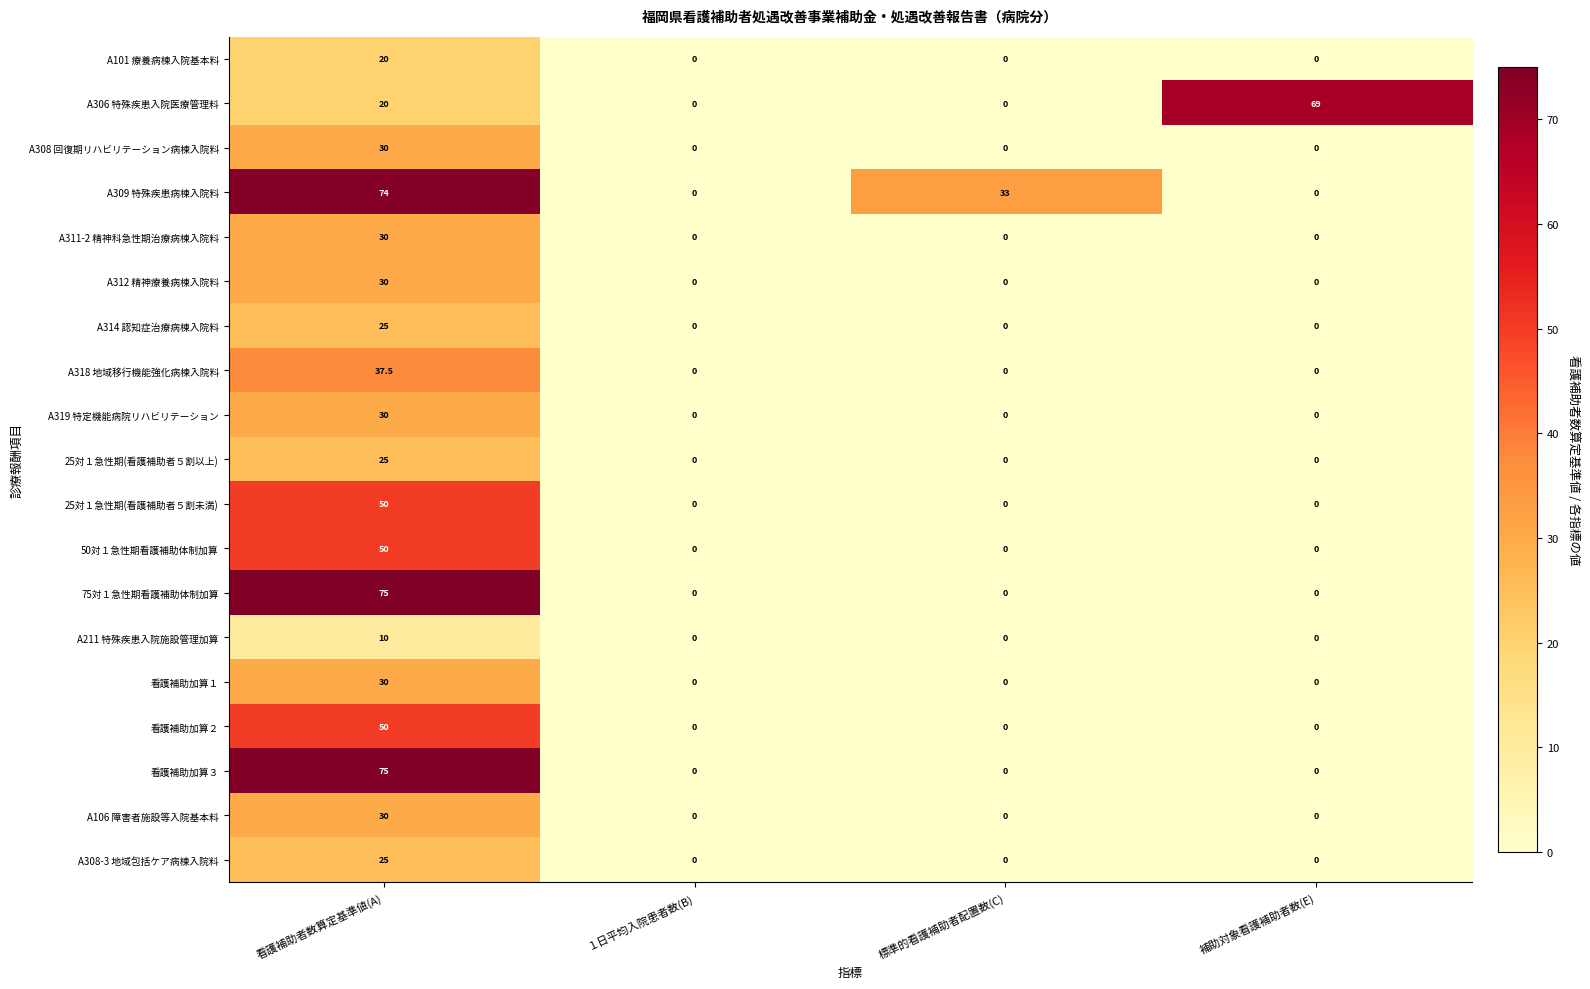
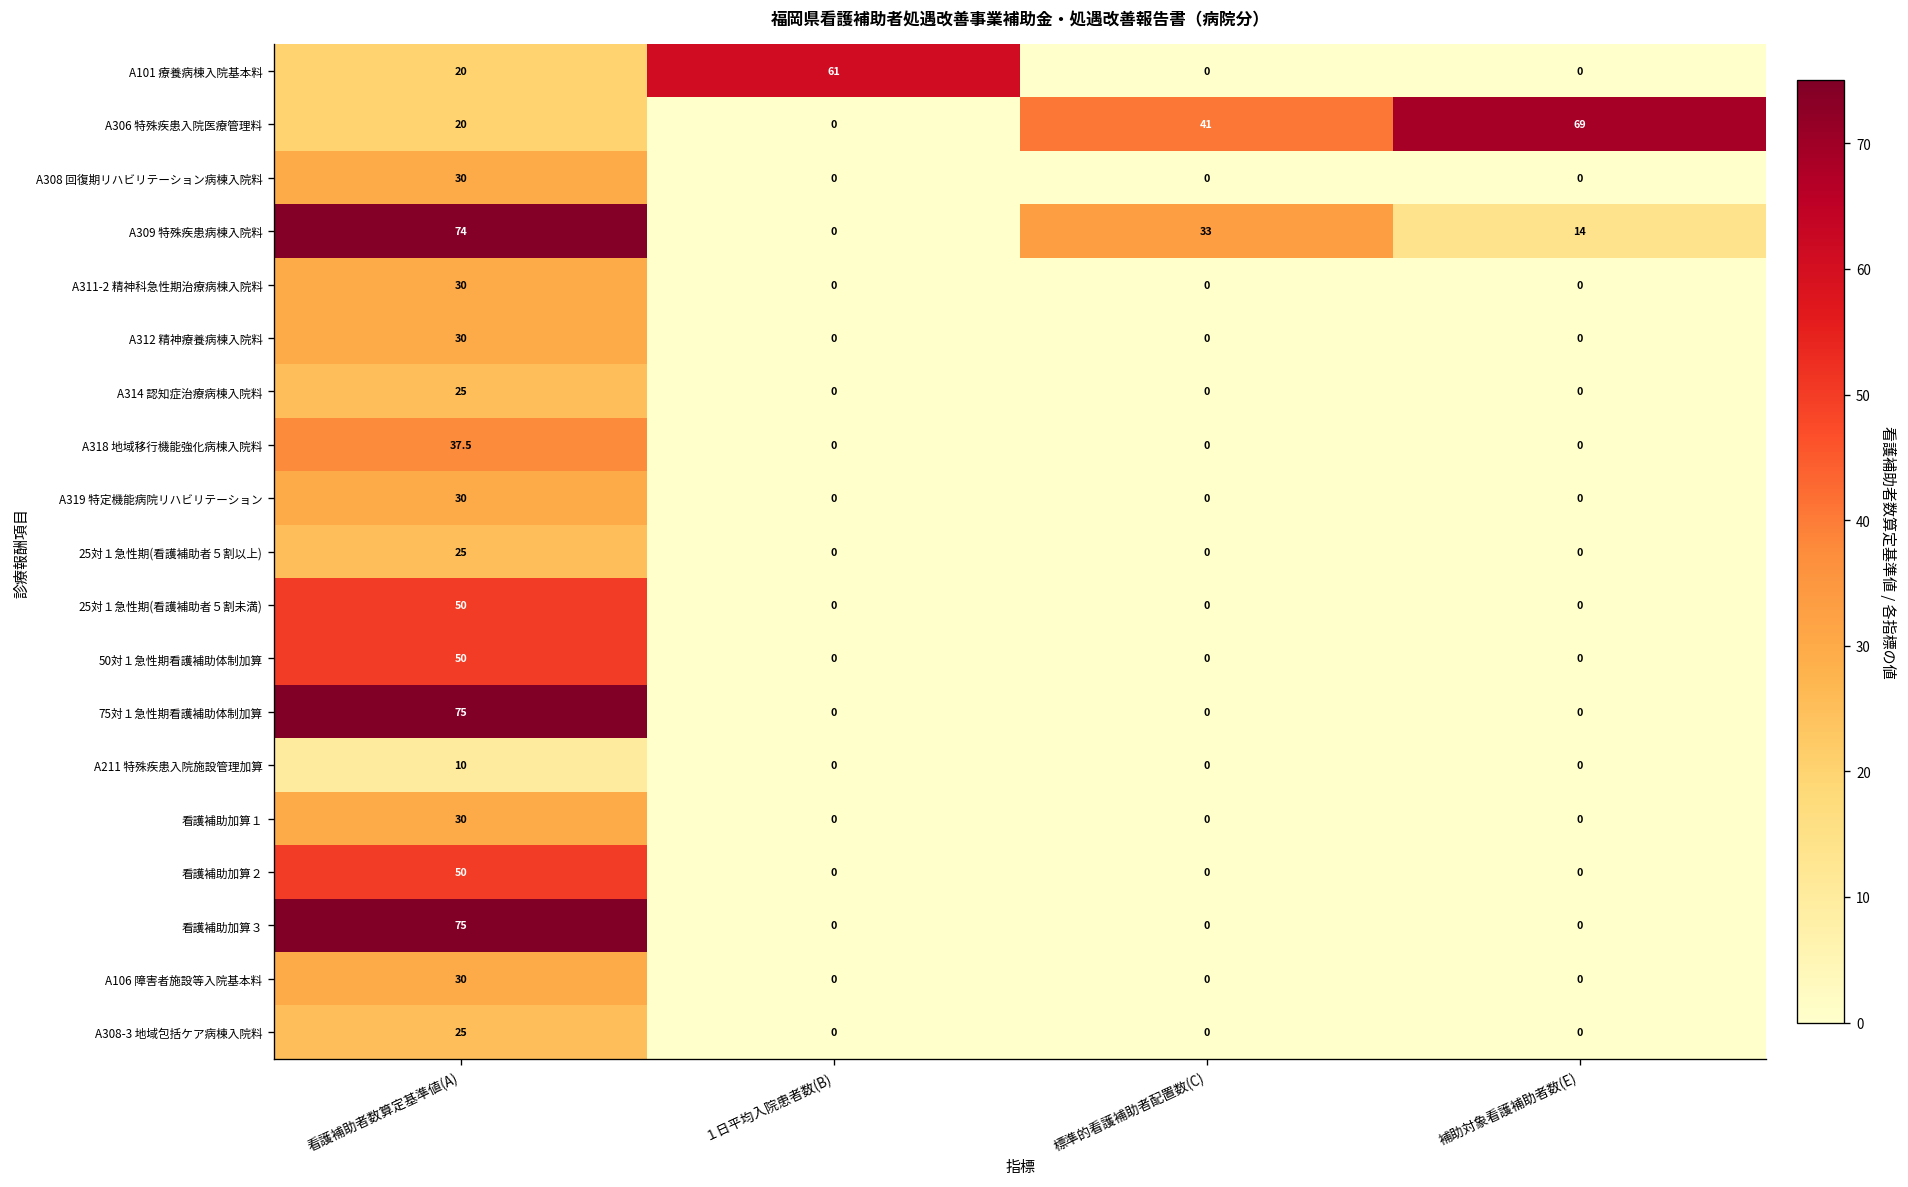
  {
    "A101 療養病棟入院基本料": {
      "看護補助者数算定基準値(A)": 20,
-     "１日平均入院患者数(B)": 0,
+     "１日平均入院患者数(B)": 61,
      "標準的看護補助者配置数(C)": 0,
      "補助対象看護補助者数(E)": 0
    },
    "A306 特殊疾患入院医療管理料": {
      "看護補助者数算定基準値(A)": 20,
      "１日平均入院患者数(B)": 0,
-     "標準的看護補助者配置数(C)": 0,
+     "標準的看護補助者配置数(C)": 41,
      "補助対象看護補助者数(E)": 69
    },
    "A308 回復期リハビリテーション病棟入院料": {
      "看護補助者数算定基準値(A)": 30,
      "１日平均入院患者数(B)": 0,
      "標準的看護補助者配置数(C)": 0,
      "補助対象看護補助者数(E)": 0
    },
    "A309 特殊疾患病棟入院料": {
      "看護補助者数算定基準値(A)": 74,
      "１日平均入院患者数(B)": 0,
      "標準的看護補助者配置数(C)": 33,
-     "補助対象看護補助者数(E)": 0
+     "補助対象看護補助者数(E)": 14
    },
    "A311-2 精神科急性期治療病棟入院料": {
      "看護補助者数算定基準値(A)": 30,
      "１日平均入院患者数(B)": 0,
      "標準的看護補助者配置数(C)": 0,
      "補助対象看護補助者数(E)": 0
    },
    "A312 精神療養病棟入院料": {
      "看護補助者数算定基準値(A)": 30,
      "１日平均入院患者数(B)": 0,
      "標準的看護補助者配置数(C)": 0,
      "補助対象看護補助者数(E)": 0
    },
    "A314 認知症治療病棟入院料": {
      "看護補助者数算定基準値(A)": 25,
      "１日平均入院患者数(B)": 0,
      "標準的看護補助者配置数(C)": 0,
      "補助対象看護補助者数(E)": 0
    },
    "A318 地域移行機能強化病棟入院料": {
      "看護補助者数算定基準値(A)": 37.5,
      "１日平均入院患者数(B)": 0,
      "標準的看護補助者配置数(C)": 0,
      "補助対象看護補助者数(E)": 0
    },
    "A319 特定機能病院リハビリテーション": {
      "看護補助者数算定基準値(A)": 30,
      "１日平均入院患者数(B)": 0,
      "標準的看護補助者配置数(C)": 0,
      "補助対象看護補助者数(E)": 0
    },
    "25対１急性期(看護補助者５割以上)": {
      "看護補助者数算定基準値(A)": 25,
      "１日平均入院患者数(B)": 0,
      "標準的看護補助者配置数(C)": 0,
      "補助対象看護補助者数(E)": 0
    },
    "25対１急性期(看護補助者５割未満)": {
      "看護補助者数算定基準値(A)": 50,
      "１日平均入院患者数(B)": 0,
      "標準的看護補助者配置数(C)": 0,
      "補助対象看護補助者数(E)": 0
    },
    "50対１急性期看護補助体制加算": {
      "看護補助者数算定基準値(A)": 50,
      "１日平均入院患者数(B)": 0,
      "標準的看護補助者配置数(C)": 0,
      "補助対象看護補助者数(E)": 0
    },
    "75対１急性期看護補助体制加算": {
      "看護補助者数算定基準値(A)": 75,
      "１日平均入院患者数(B)": 0,
      "標準的看護補助者配置数(C)": 0,
      "補助対象看護補助者数(E)": 0
    },
    "A211 特殊疾患入院施設管理加算": {
      "看護補助者数算定基準値(A)": 10,
      "１日平均入院患者数(B)": 0,
      "標準的看護補助者配置数(C)": 0,
      "補助対象看護補助者数(E)": 0
    },
    "看護補助加算１": {
      "看護補助者数算定基準値(A)": 30,
      "１日平均入院患者数(B)": 0,
      "標準的看護補助者配置数(C)": 0,
      "補助対象看護補助者数(E)": 0
    },
    "看護補助加算２": {
      "看護補助者数算定基準値(A)": 50,
      "１日平均入院患者数(B)": 0,
      "標準的看護補助者配置数(C)": 0,
      "補助対象看護補助者数(E)": 0
    },
    "看護補助加算３": {
      "看護補助者数算定基準値(A)": 75,
      "１日平均入院患者数(B)": 0,
      "標準的看護補助者配置数(C)": 0,
      "補助対象看護補助者数(E)": 0
    },
    "A106 障害者施設等入院基本料": {
      "看護補助者数算定基準値(A)": 30,
      "１日平均入院患者数(B)": 0,
      "標準的看護補助者配置数(C)": 0,
      "補助対象看護補助者数(E)": 0
    },
    "A308-3 地域包括ケア病棟入院料": {
      "看護補助者数算定基準値(A)": 25,
      "１日平均入院患者数(B)": 0,
      "標準的看護補助者配置数(C)": 0,
      "補助対象看護補助者数(E)": 0
    }
  }
